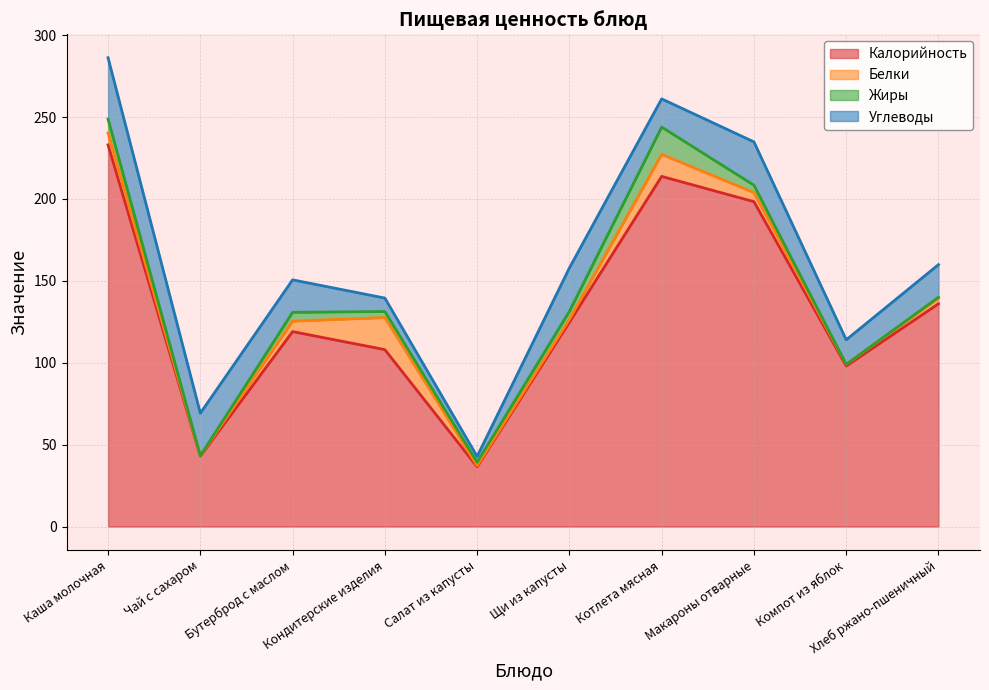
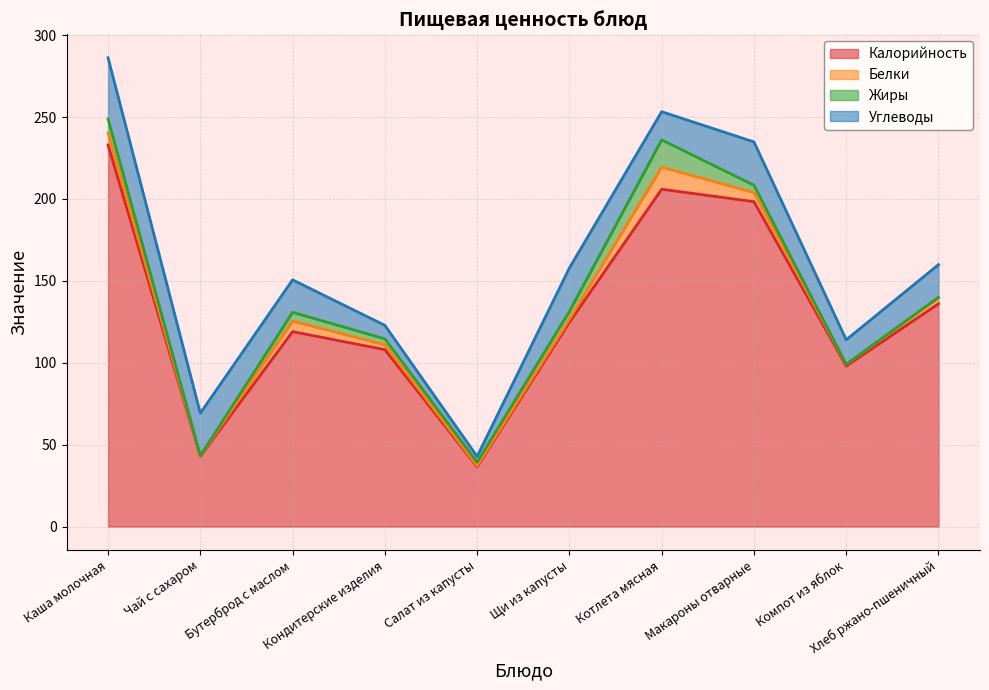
  {
    "Калорийность": {
      "Каша молочная": 233,
      "Бутерброд с маслом": 119,
      "Кондитерские изделия": 108,
      "Щи из капусты": 125,
-     "Котлета мясная": 214,
+     "Котлета мясная": 206,
      "Макароны отварные": 198,
      "Хлеб ржано-пшеничный": 136
    },
    "Белки": {
      "Каша молочная": 7,
      "Бутерброд с маслом": 6,
-     "Кондитерские изделия": 20,
+     "Кондитерские изделия": 3,
      "Щи из капусты": 2,
      "Котлета мясная": 13,
      "Макароны отварные": 6
    },
    "Жиры": {
      "Каша молочная": 9,
      "Бутерброд с маслом": 5,
      "Кондитерские изделия": 4,
      "Салат из капусты": 2,
      "Щи из капусты": 5,
      "Котлета мясная": 17,
      "Макароны отварные": 5
    },
    "Углеводы": {
      "Каша молочная": 37,
      "Чай с сахаром": 26,
      "Бутерброд с маслом": 20,
      "Кондитерские изделия": 8,
      "Салат из капусты": 4,
      "Щи из капусты": 26,
      "Котлета мясная": 17,
      "Макароны отварные": 26,
      "Компот из яблок": 15,
      "Хлеб ржано-пшеничный": 20
    }
  }
